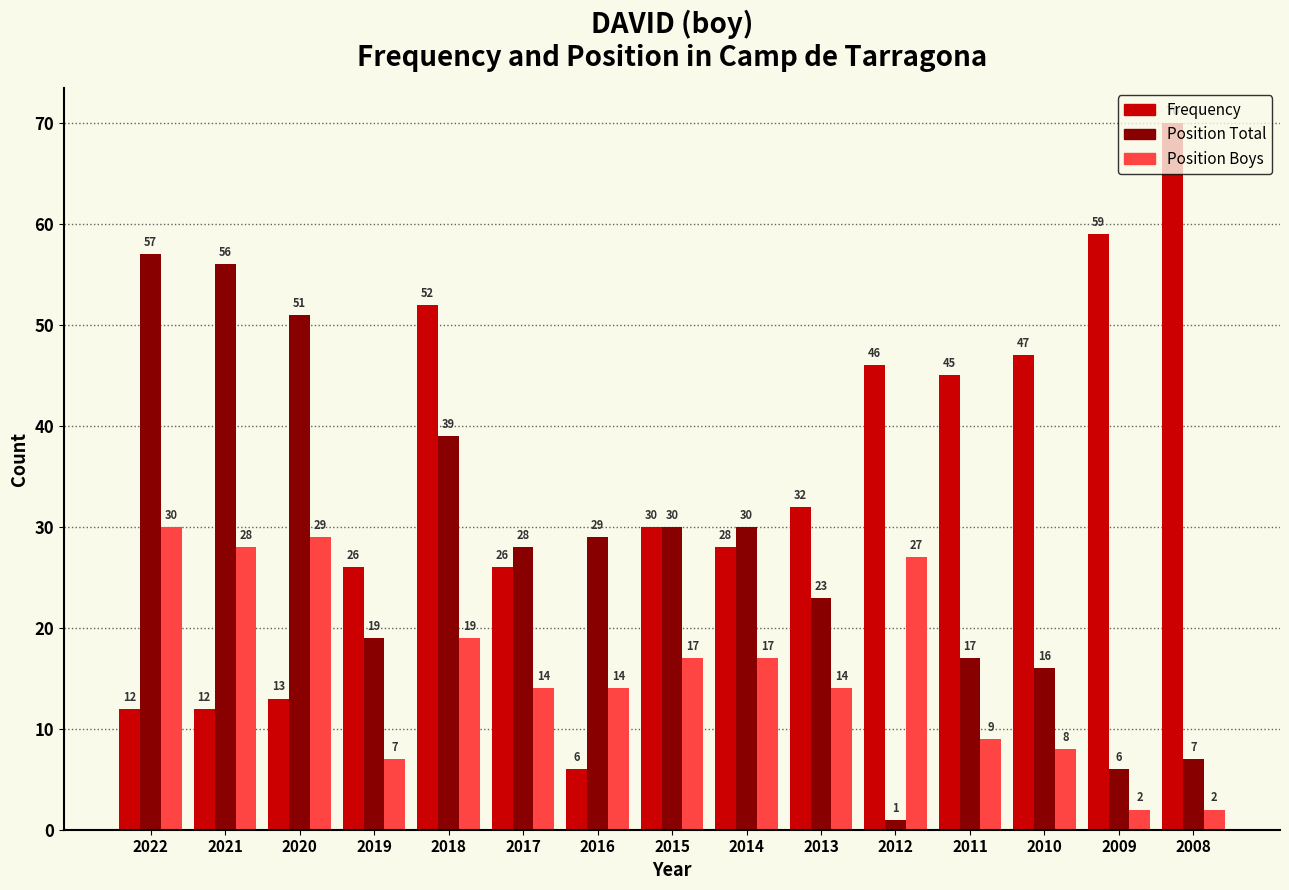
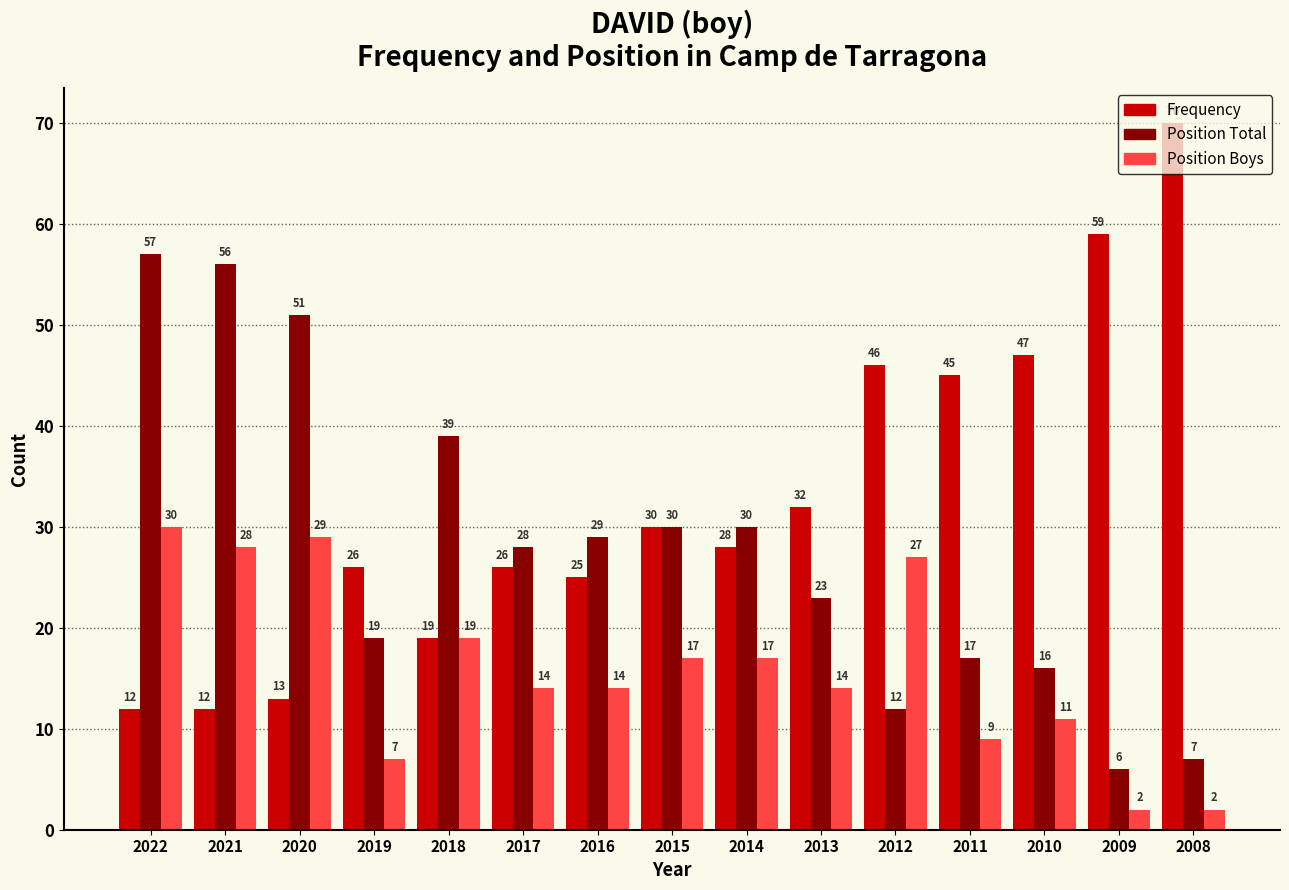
  {
    "Frequency": {
      "2022": 12,
      "2021": 12,
      "2020": 13,
      "2019": 26,
-     "2018": 52,
+     "2018": 19,
      "2017": 26,
-     "2016": 6,
+     "2016": 25,
      "2015": 30,
      "2014": 28,
      "2013": 32,
      "2012": 46,
      "2011": 45,
      "2010": 47,
      "2009": 59
    },
    "Position Total": {
      "2022": 57,
      "2021": 56,
      "2020": 51,
      "2019": 19,
      "2018": 39,
      "2017": 28,
      "2016": 29,
      "2015": 30,
      "2014": 30,
      "2013": 23,
-     "2012": 1,
+     "2012": 12,
      "2011": 17,
      "2010": 16,
      "2009": 6,
      "2008": 7
    },
    "Position Boys": {
      "2022": 30,
      "2021": 28,
      "2020": 29,
      "2019": 7,
      "2018": 19,
      "2017": 14,
      "2016": 14,
      "2015": 17,
      "2014": 17,
      "2013": 14,
      "2012": 27,
      "2011": 9,
-     "2010": 8,
+     "2010": 11,
      "2009": 2,
      "2008": 2
    }
  }
